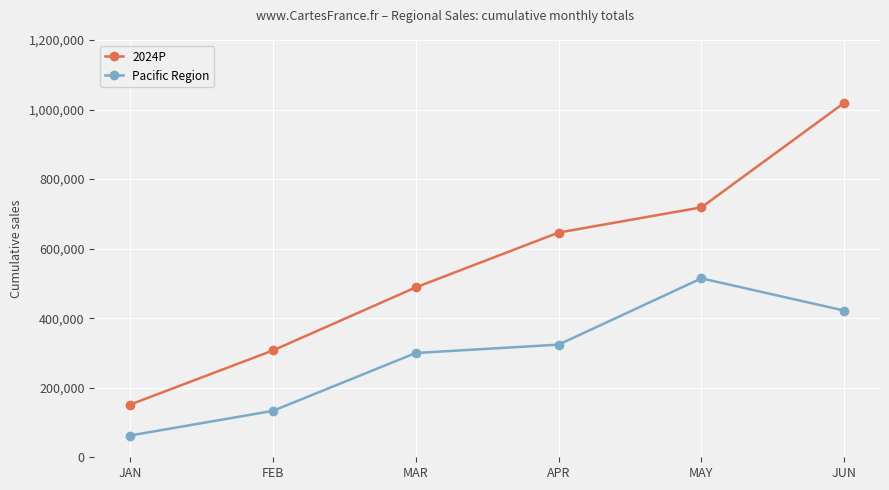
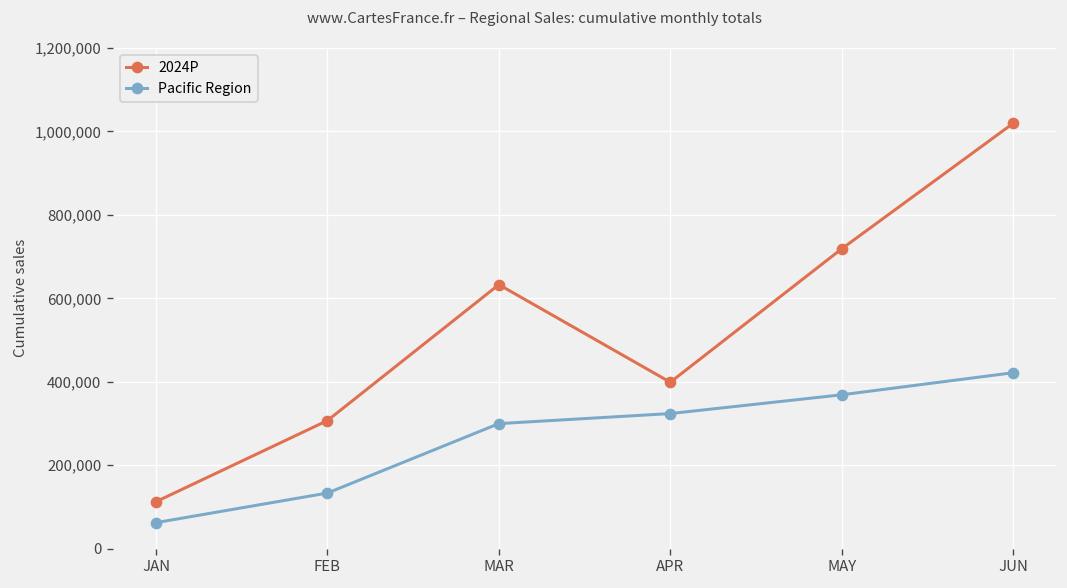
  {
    "2024P": {
-     "JAN": "150,000",
+     "JAN": "110,000",
      "FEB": "310,000",
-     "MAR": "490,000",
-     "APR": "650,000",
+     "MAR": "630,000",
+     "APR": "400,000",
      "MAY": "720,000",
      "JUN": "1,020,000"
    },
    "Pacific Region": {
      "JAN": "60,000",
      "FEB": "130,000",
      "MAR": "300,000",
      "APR": "320,000",
-     "MAY": "510,000",
+     "MAY": "370,000",
      "JUN": "420,000"
    }
  }
